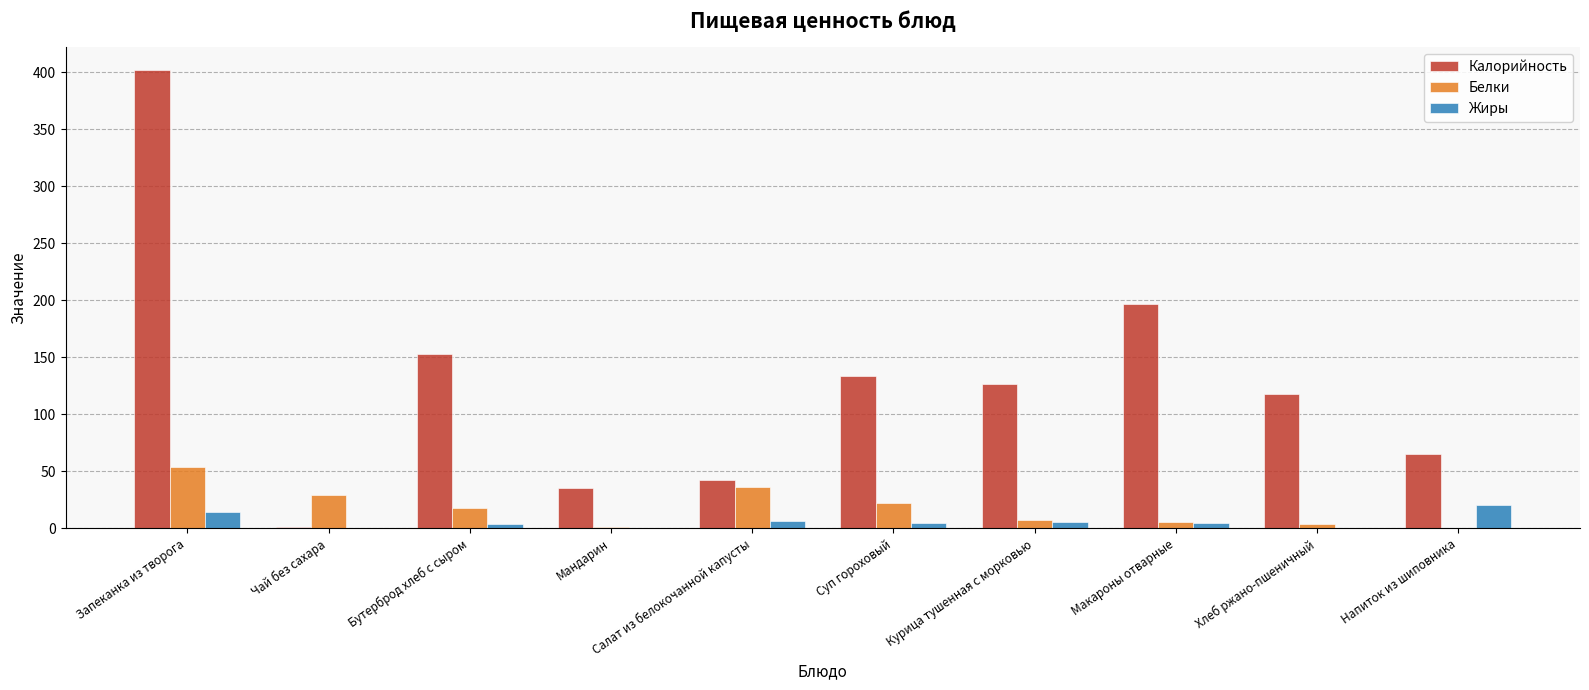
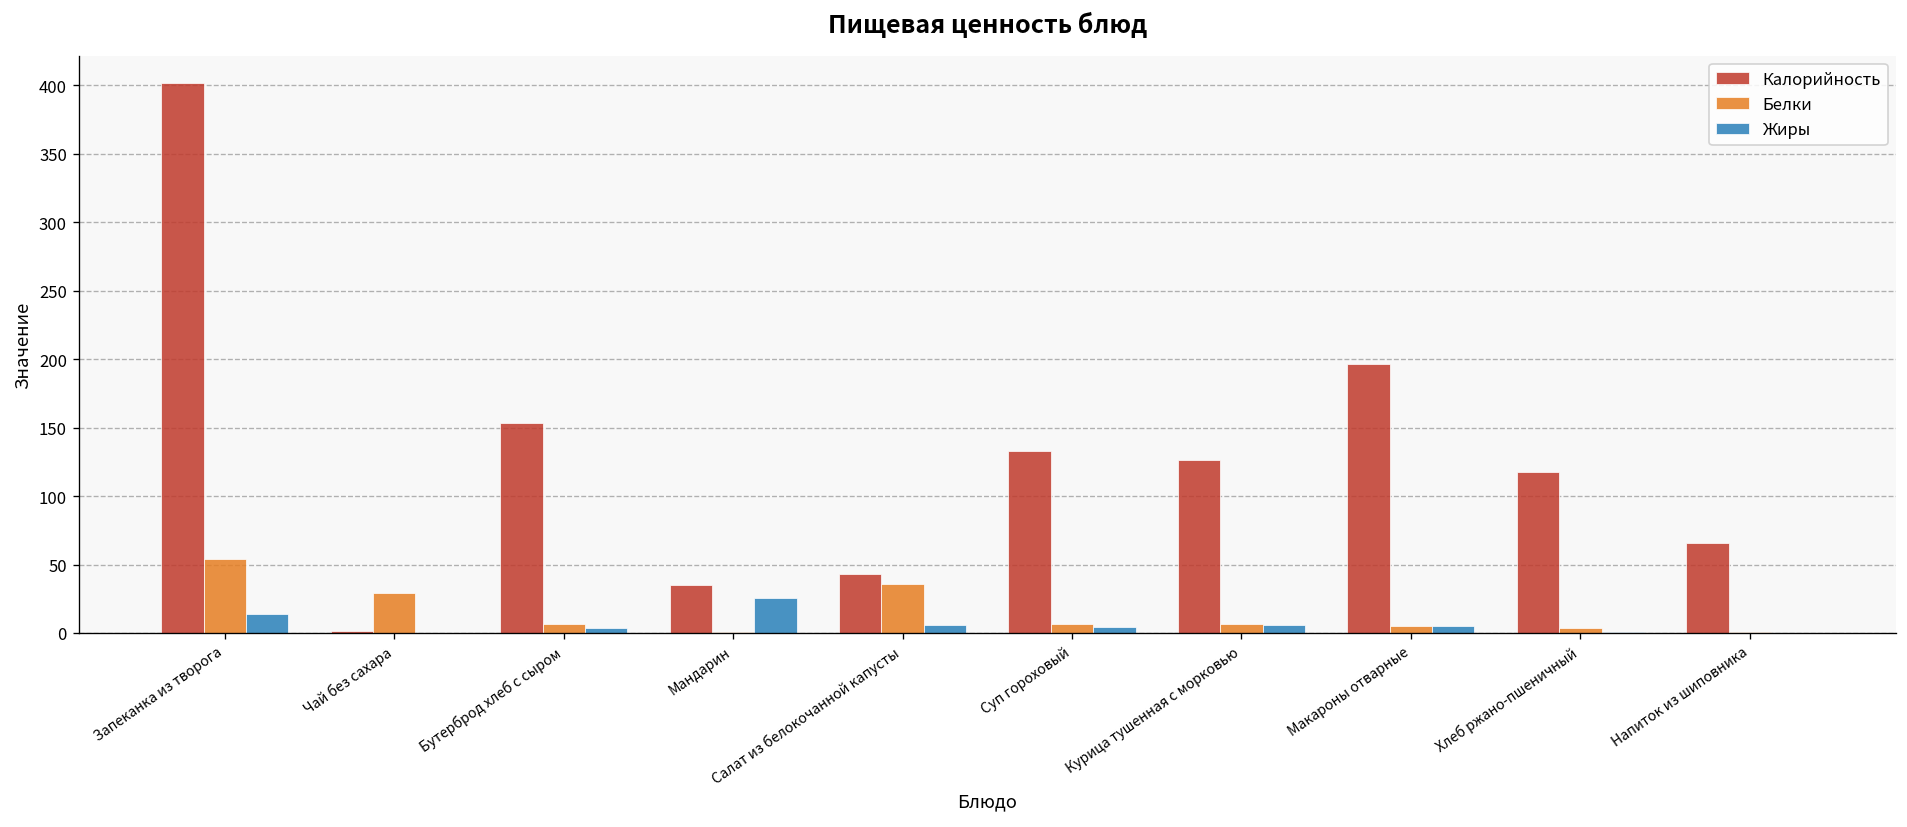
  {
    "Калорийность": {
      "Запеканка из творога": 402,
      "Бутерброд хлеб с сыром": 153,
      "Мандарин": 35,
      "Салат из белокочанной капусты": 43,
      "Суп гороховый": 133,
      "Курица тушенная с морковью": 126,
      "Макароны отварные": 197,
      "Хлеб ржано-пшеничный": 117,
      "Напиток из шиповника": 65
    },
    "Белки": {
      "Запеканка из творога": 54,
      "Чай без сахара": 29,
-     "Бутерброд хлеб с сыром": 18,
+     "Бутерброд хлеб с сыром": 6,
      "Салат из белокочанной капусты": 36,
-     "Суп гороховый": 22,
+     "Суп гороховый": 7,
      "Курица тушенная с морковью": 7,
      "Макароны отварные": 5,
      "Хлеб ржано-пшеничный": 4
    },
    "Жиры": {
      "Запеканка из творога": 14,
      "Чай без сахара": 0,
      "Бутерброд хлеб с сыром": 4,
-     "Мандарин": 0,
+     "Мандарин": 25,
      "Салат из белокочанной капусты": 6,
      "Суп гороховый": 5,
      "Курица тушенная с морковью": 6,
      "Макароны отварные": 5,
-     "Напиток из шиповника": 20
+     "Напиток из шиповника": 0
    }
  }
